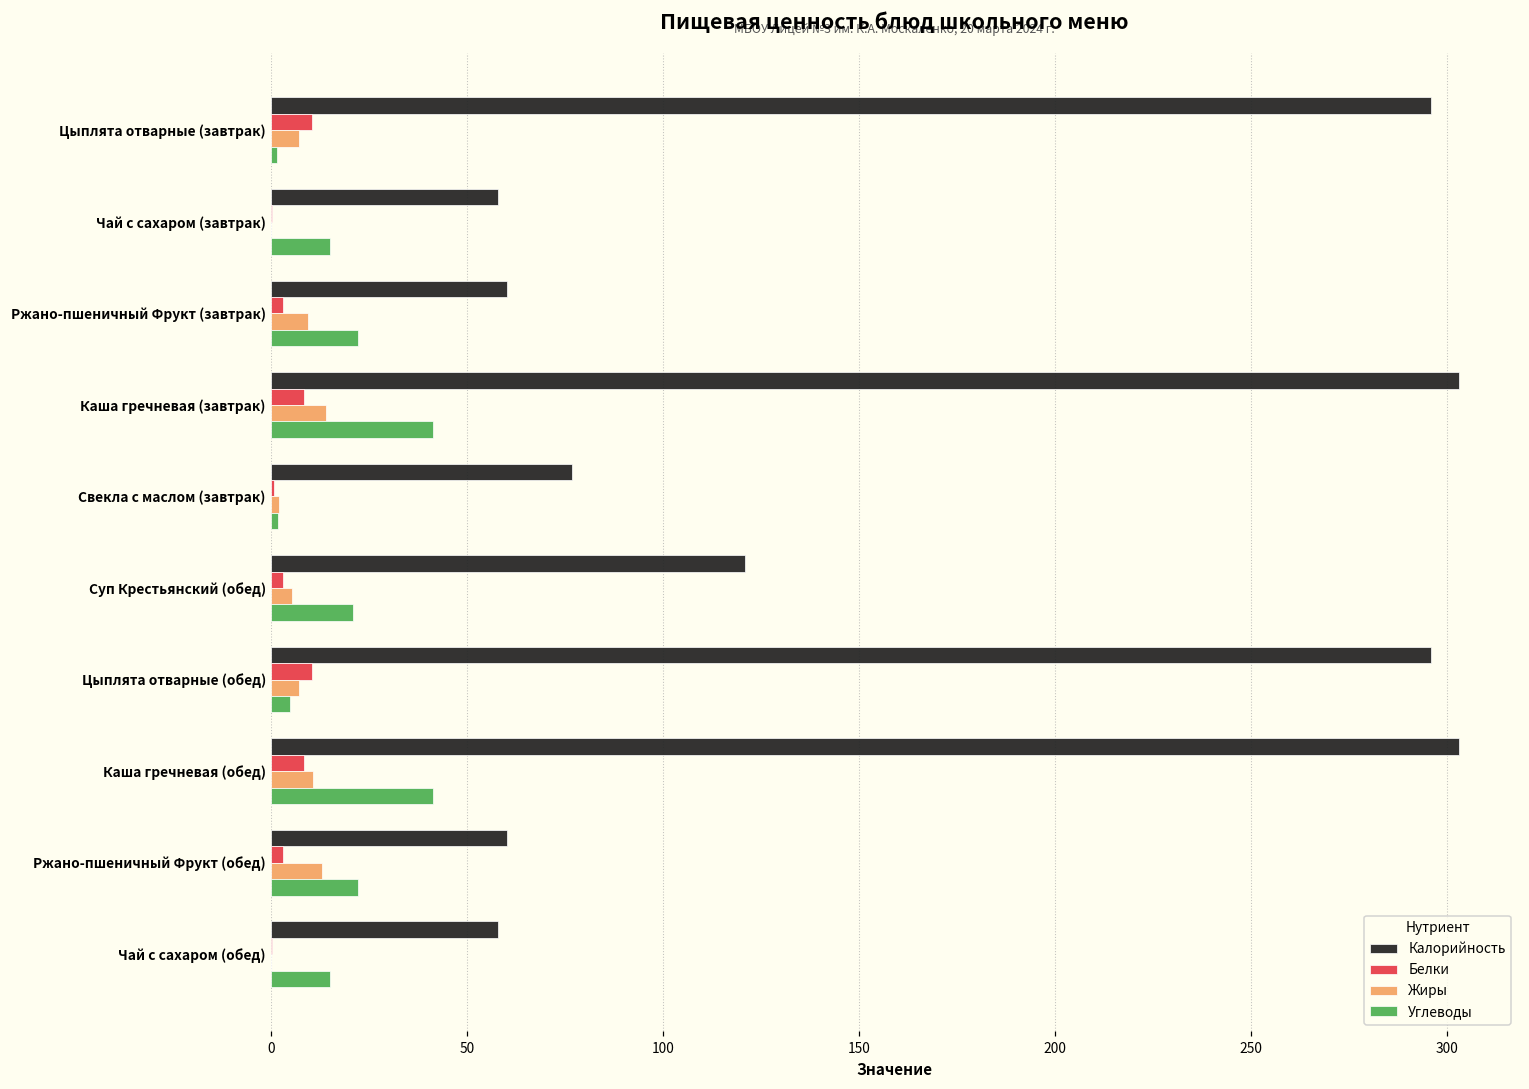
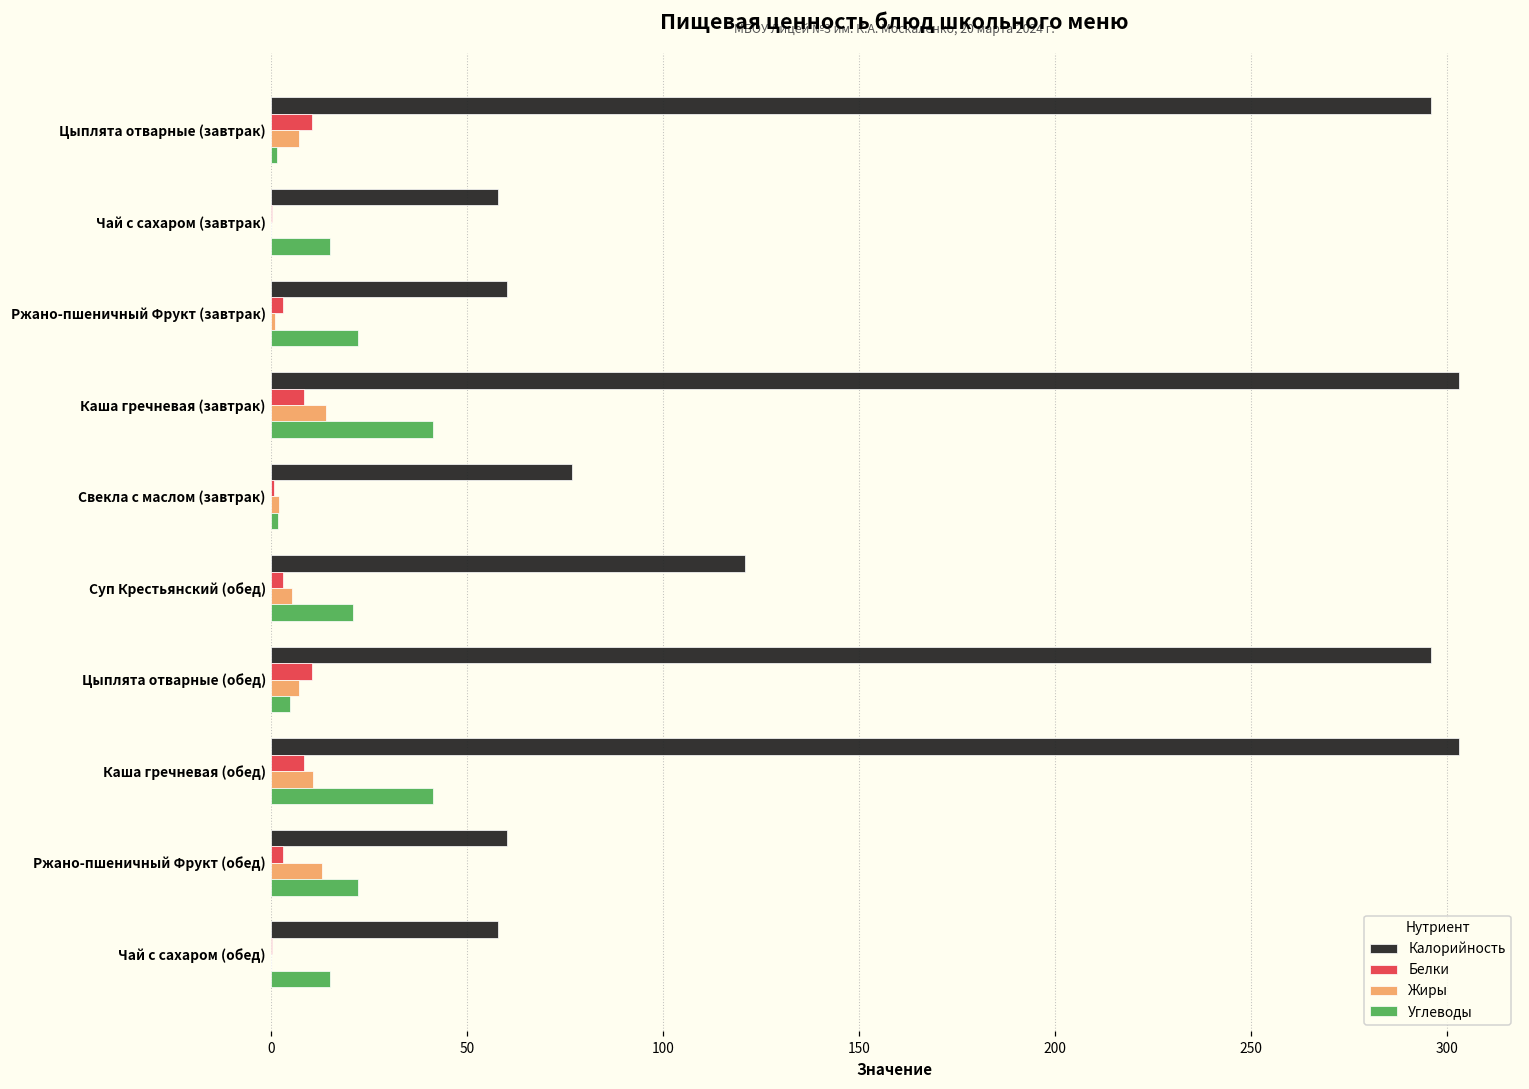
  {
    "Калорийность": {
      "Цыплята отварные (завтрак)": 296,
      "Чай с сахаром (завтрак)": 58,
      "Ржано-пшеничный Фрукт (завтрак)": 60,
      "Каша гречневая (завтрак)": 303,
      "Свекла с маслом (завтрак)": 77,
      "Суп Крестьянский (обед)": 121,
      "Цыплята отварные (обед)": 296,
      "Каша гречневая (обед)": 303,
      "Ржано-пшеничный Фрукт (обед)": 60,
      "Чай с сахаром (обед)": 58
    },
    "Белки": {
      "Цыплята отварные (завтрак)": 11,
      "Ржано-пшеничный Фрукт (завтрак)": 3,
      "Каша гречневая (завтрак)": 8,
      "Суп Крестьянский (обед)": 3,
      "Цыплята отварные (обед)": 11,
      "Каша гречневая (обед)": 8,
      "Ржано-пшеничный Фрукт (обед)": 3
    },
    "Жиры": {
      "Цыплята отварные (завтрак)": 7,
      "Чай с сахаром (завтрак)": 0,
-     "Ржано-пшеничный Фрукт (завтрак)": 10,
+     "Ржано-пшеничный Фрукт (завтрак)": 1,
      "Каша гречневая (завтрак)": 14,
      "Свекла с маслом (завтрак)": 2,
      "Суп Крестьянский (обед)": 5,
      "Цыплята отварные (обед)": 7,
      "Каша гречневая (обед)": 11,
      "Ржано-пшеничный Фрукт (обед)": 13,
      "Чай с сахаром (обед)": 0
    },
    "Углеводы": {
      "Цыплята отварные (завтрак)": 2,
      "Чай с сахаром (завтрак)": 15,
      "Ржано-пшеничный Фрукт (завтрак)": 22,
      "Каша гречневая (завтрак)": 41,
      "Свекла с маслом (завтрак)": 2,
      "Суп Крестьянский (обед)": 21,
      "Цыплята отварные (обед)": 5,
      "Каша гречневая (обед)": 41,
      "Ржано-пшеничный Фрукт (обед)": 22,
      "Чай с сахаром (обед)": 15
    }
  }
